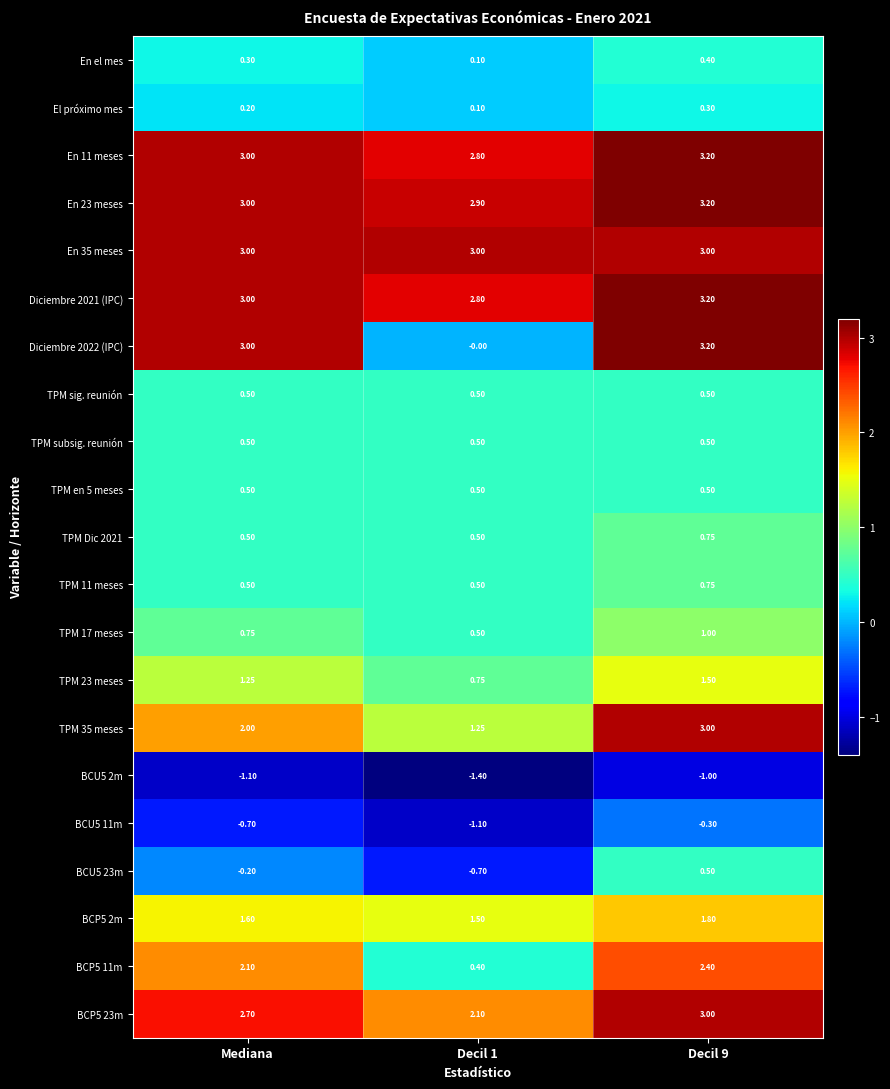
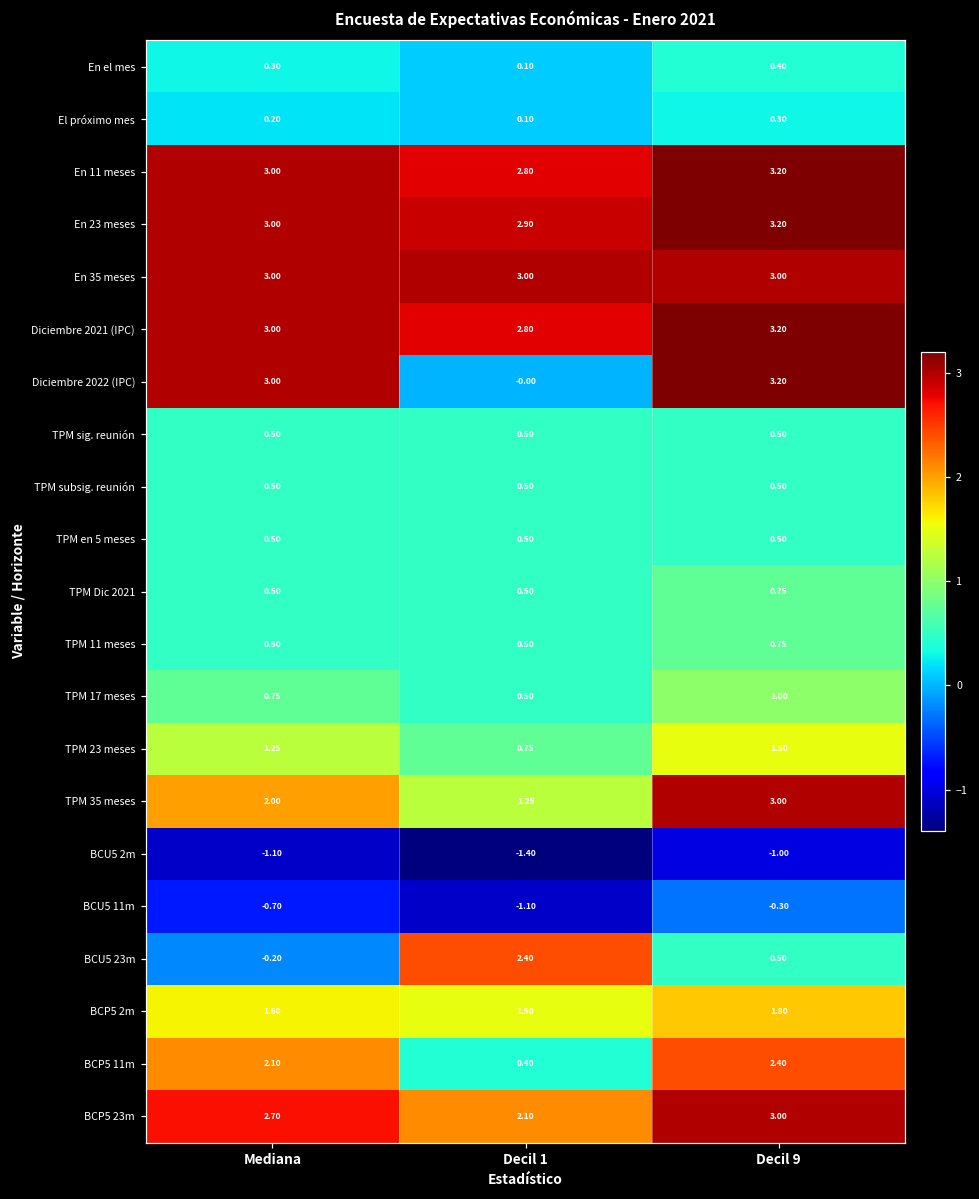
  {
    "En el mes": {
      "Mediana": 0.30,
      "Decil 1": 0.10,
      "Decil 9": 0.40
    },
    "El próximo mes": {
      "Mediana": 0.20,
      "Decil 1": 0.10,
      "Decil 9": 0.30
    },
    "En 11 meses": {
      "Mediana": 3.00,
      "Decil 1": 2.80,
      "Decil 9": 3.20
    },
    "En 23 meses": {
      "Mediana": 3.00,
      "Decil 1": 2.90,
      "Decil 9": 3.20
    },
    "En 35 meses": {
      "Mediana": 3.00,
      "Decil 1": 3.00,
      "Decil 9": 3.00
    },
    "Diciembre 2021 (IPC)": {
      "Mediana": 3.00,
      "Decil 1": 2.80,
      "Decil 9": 3.20
    },
    "Diciembre 2022 (IPC)": {
      "Mediana": 3.00,
      "Decil 1": -0.00,
      "Decil 9": 3.20
    },
    "TPM sig. reunión": {
      "Mediana": 0.50,
      "Decil 1": 0.50,
      "Decil 9": 0.50
    },
    "TPM subsig. reunión": {
      "Mediana": 0.50,
      "Decil 1": 0.50,
      "Decil 9": 0.50
    },
    "TPM en 5 meses": {
      "Mediana": 0.50,
      "Decil 1": 0.50,
      "Decil 9": 0.50
    },
    "TPM Dic 2021": {
      "Mediana": 0.50,
      "Decil 1": 0.50,
      "Decil 9": 0.75
    },
    "TPM 11 meses": {
      "Mediana": 0.50,
      "Decil 1": 0.50,
      "Decil 9": 0.75
    },
    "TPM 17 meses": {
      "Mediana": 0.75,
      "Decil 1": 0.50,
      "Decil 9": 1.00
    },
    "TPM 23 meses": {
      "Mediana": 1.25,
      "Decil 1": 0.75,
      "Decil 9": 1.50
    },
    "TPM 35 meses": {
      "Mediana": 2.00,
      "Decil 1": 1.25,
      "Decil 9": 3.00
    },
    "BCU5 2m": {
      "Mediana": -1.10,
      "Decil 1": -1.40,
      "Decil 9": -1.00
    },
    "BCU5 11m": {
      "Mediana": -0.70,
      "Decil 1": -1.10,
      "Decil 9": -0.30
    },
    "BCU5 23m": {
      "Mediana": -0.20,
-     "Decil 1": -0.70,
+     "Decil 1": 2.40,
      "Decil 9": 0.50
    },
    "BCP5 2m": {
      "Mediana": 1.60,
      "Decil 1": 1.50,
      "Decil 9": 1.80
    },
    "BCP5 11m": {
      "Mediana": 2.10,
      "Decil 1": 0.40,
      "Decil 9": 2.40
    },
    "BCP5 23m": {
      "Mediana": 2.70,
      "Decil 1": 2.10,
      "Decil 9": 3.00
    }
  }
